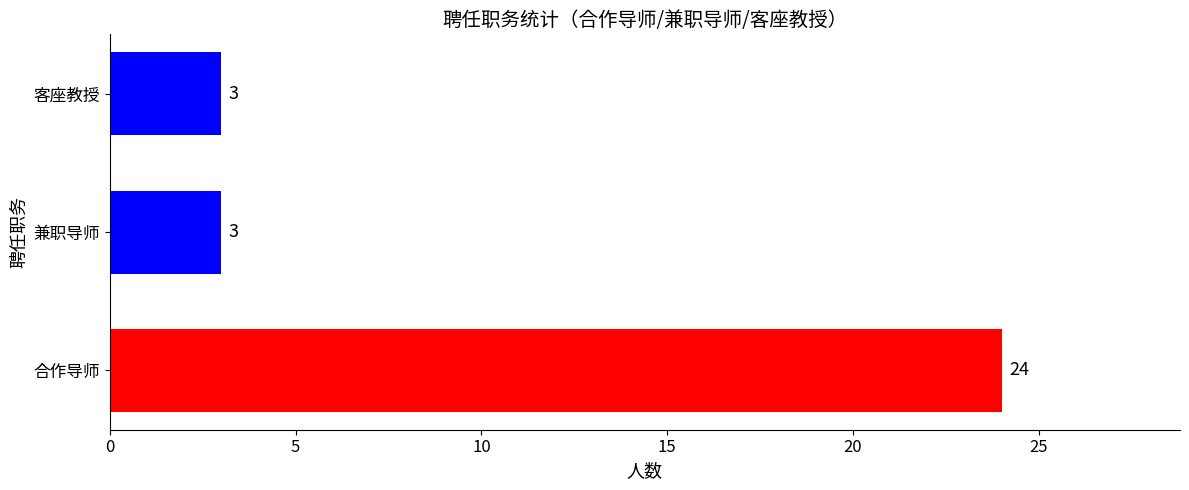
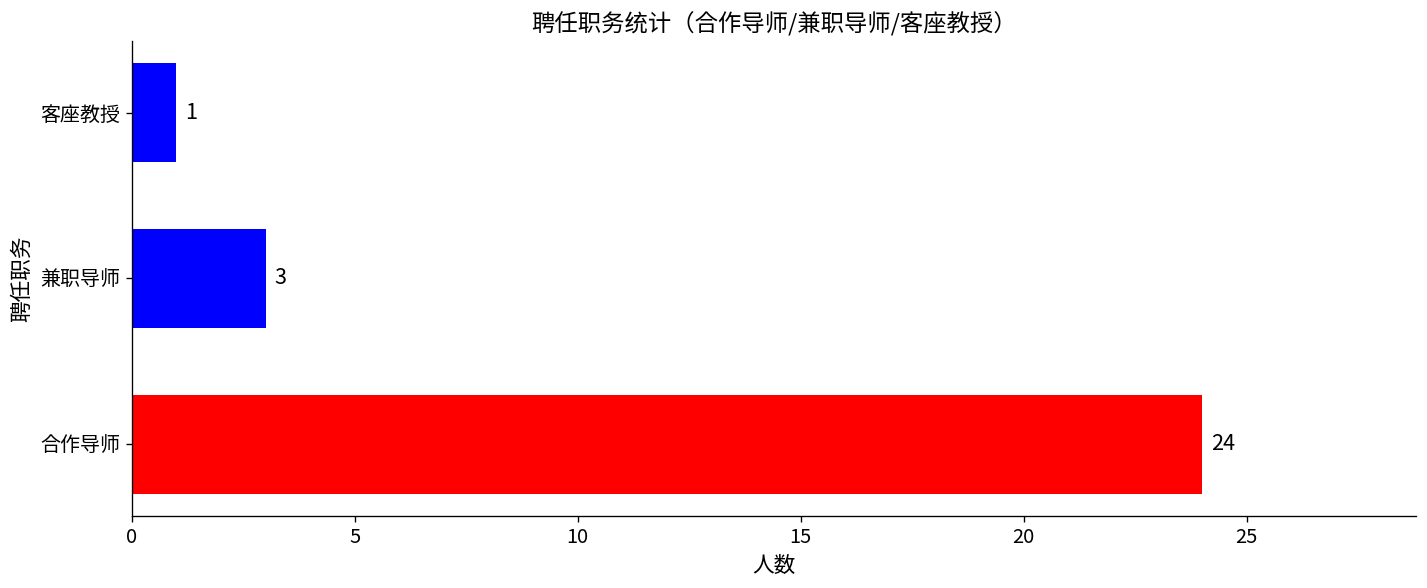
  {
-   "客座教授": 3,
+   "客座教授": 1,
    "兼职导师": 3,
    "合作导师": 24
  }
